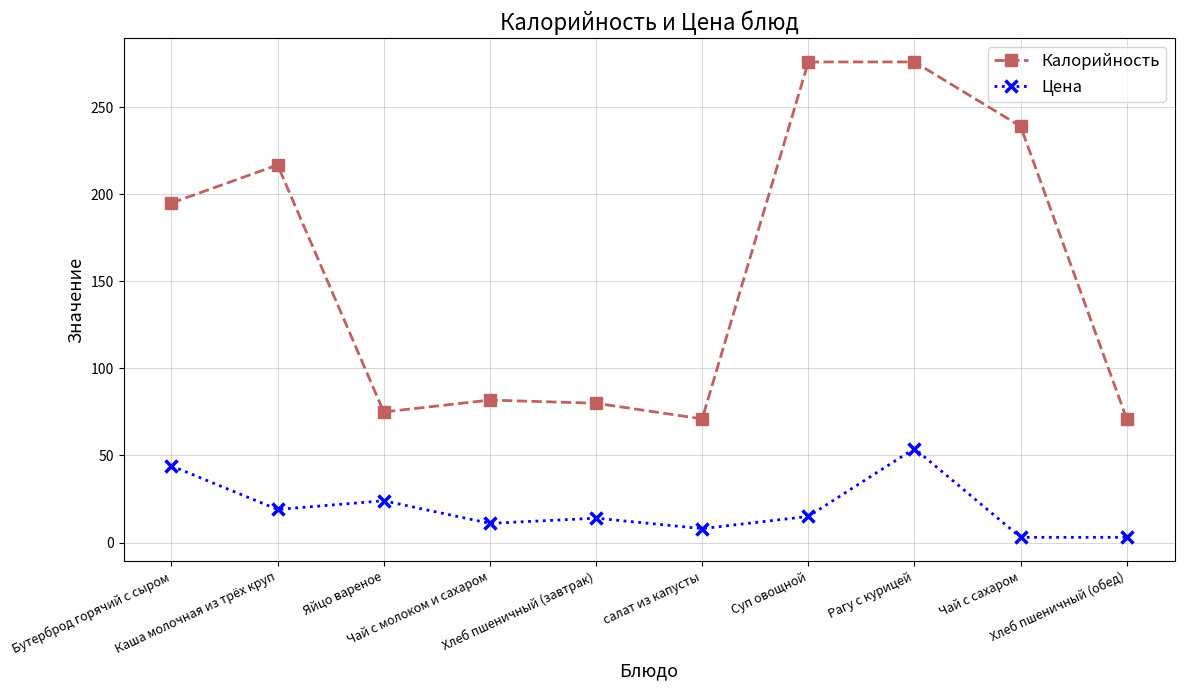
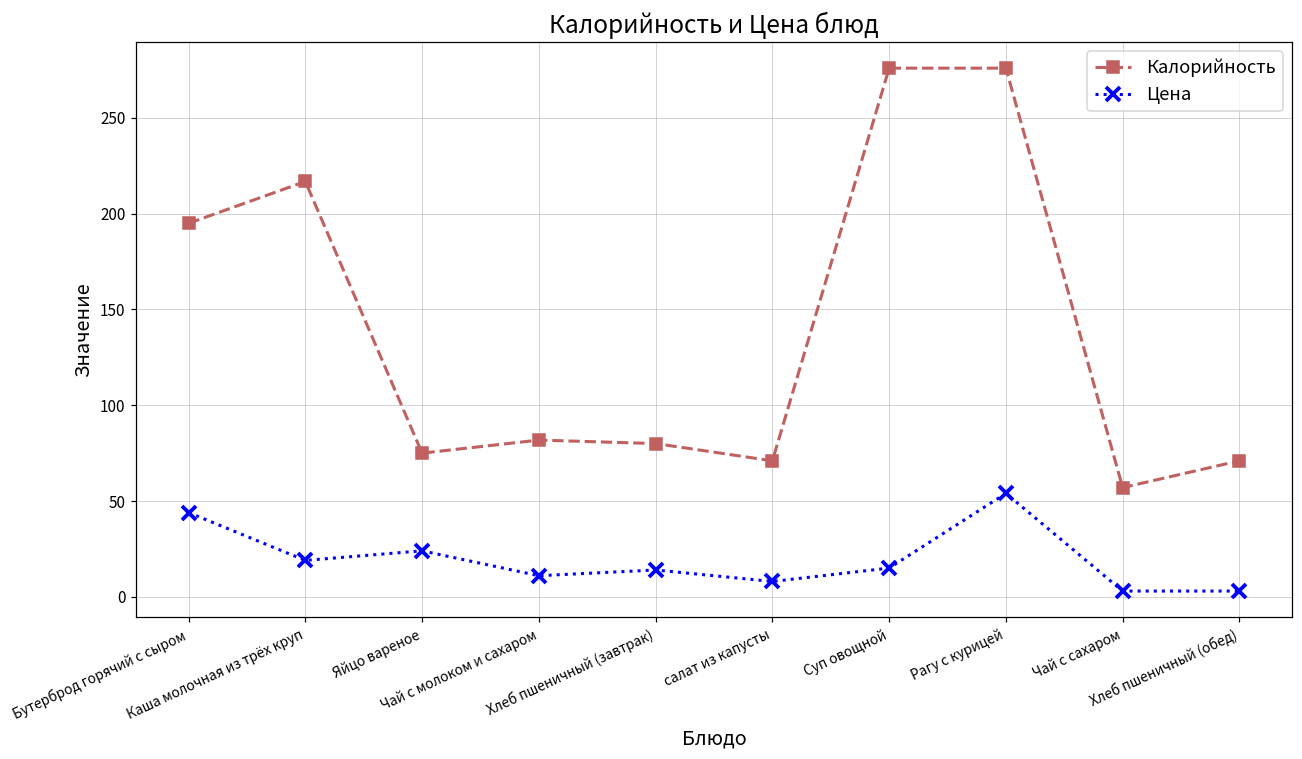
  {
    "Калорийность": {
      "Бутерброд горячий с сыром": 195,
      "Каша молочная из трёх круп": 217,
      "Яйцо вареное": 75,
      "Чай с молоком и сахаром": 82,
      "Хлеб пшеничный (завтрак)": 80,
      "салат из капусты": 71,
      "Суп овощной": 276,
      "Рагу с курицей": 276,
-     "Чай с сахаром": 239,
+     "Чай с сахаром": 57,
      "Хлеб пшеничный (обед)": 71
    },
    "Цена": {
      "Бутерброд горячий с сыром": 44,
      "Каша молочная из трёх круп": 19,
      "Яйцо вареное": 24,
      "Чай с молоком и сахаром": 11,
      "Хлеб пшеничный (завтрак)": 14,
      "салат из капусты": 8,
      "Суп овощной": 15,
      "Рагу с курицей": 54,
      "Чай с сахаром": 3,
      "Хлеб пшеничный (обед)": 3
    }
  }
